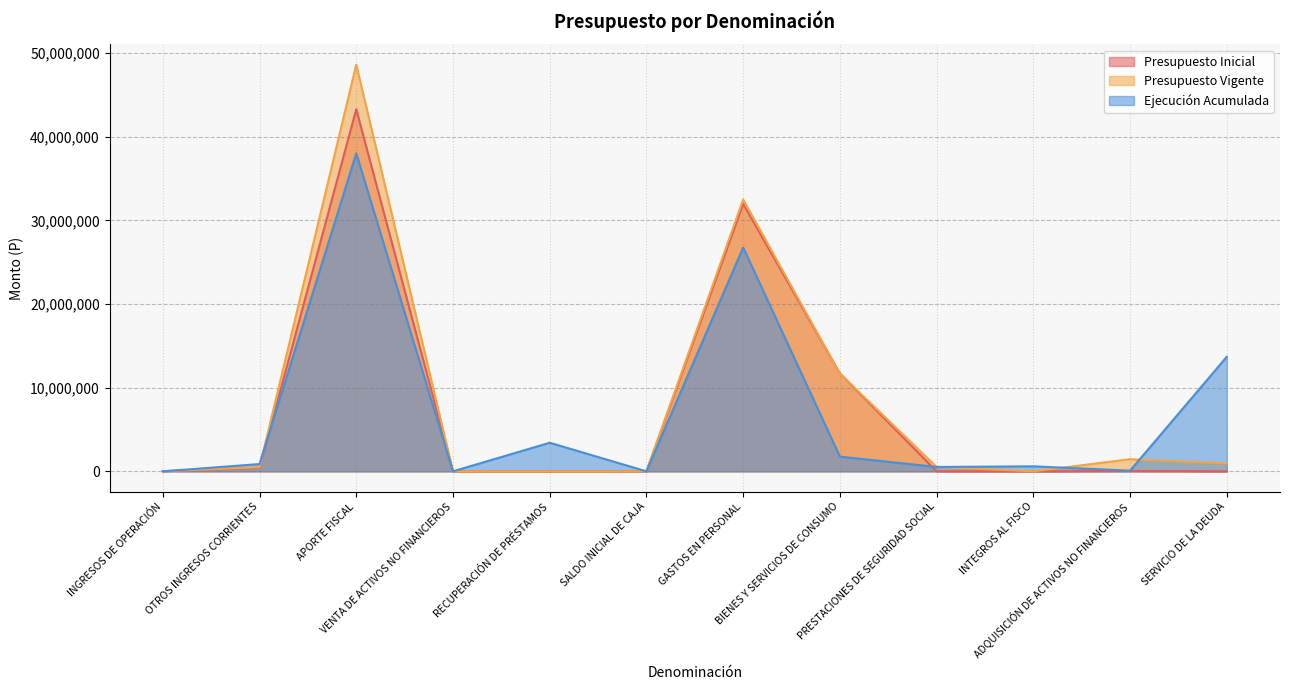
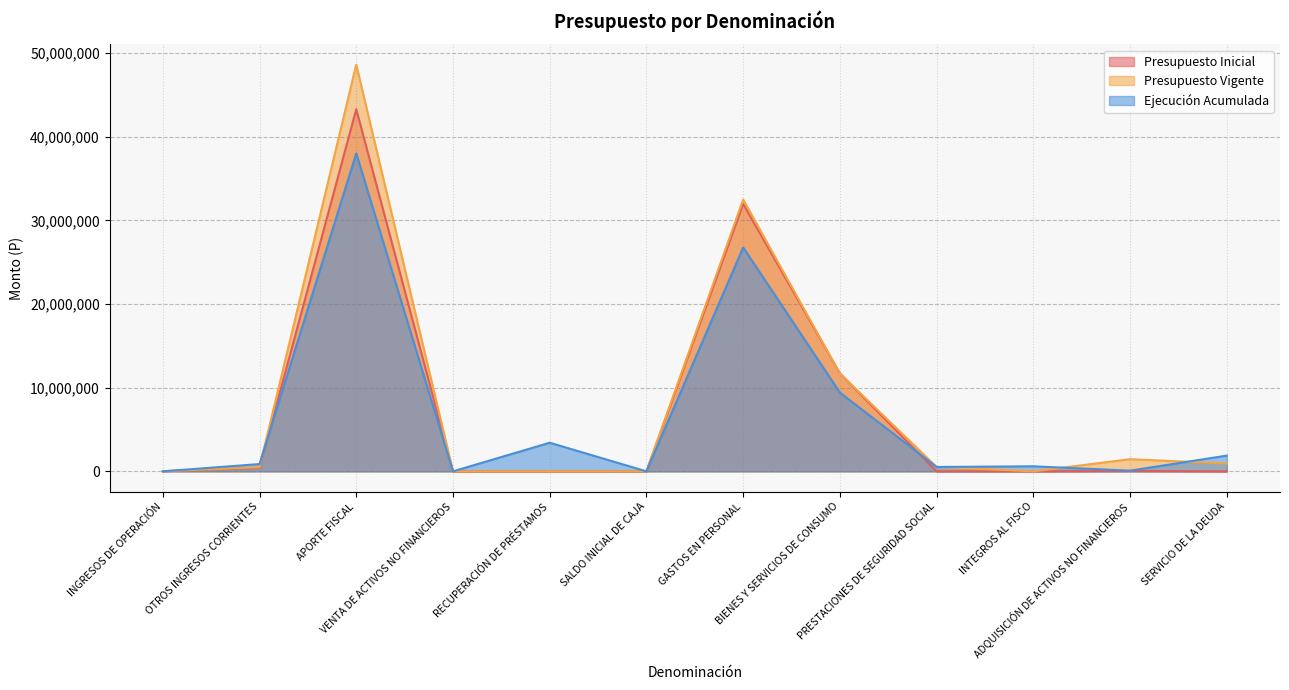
  {
    "Presupuesto Inicial": {
      "APORTE FISCAL": "43,000,000",
      "GASTOS EN PERSONAL": "32,000,000",
      "PRESTACIONES DE SEGURIDAD SOCIAL": "0",
      "SERVICIO DE LA DEUDA": "0"
    },
    "Presupuesto Vigente": {
      "APORTE FISCAL": "49,000,000",
      "GASTOS EN PERSONAL": "32,000,000",
      "ADQUISICIÓN DE ACTIVOS NO FINANCIEROS": "1,000,000",
      "SERVICIO DE LA DEUDA": "1,000,000"
    },
    "Ejecución Acumulada": {
      "OTROS INGRESOS CORRIENTES": "1,000,000",
      "APORTE FISCAL": "38,000,000",
      "RECUPERACIÓN DE PRÉSTAMOS": "3,000,000",
      "GASTOS EN PERSONAL": "27,000,000",
-     "BIENES Y SERVICIOS DE CONSUMO": "2,000,000",
+     "BIENES Y SERVICIOS DE CONSUMO": "9,000,000",
      "INTEGROS AL FISCO": "1,000,000",
-     "SERVICIO DE LA DEUDA": "14,000,000"
+     "SERVICIO DE LA DEUDA": "2,000,000"
    }
  }
